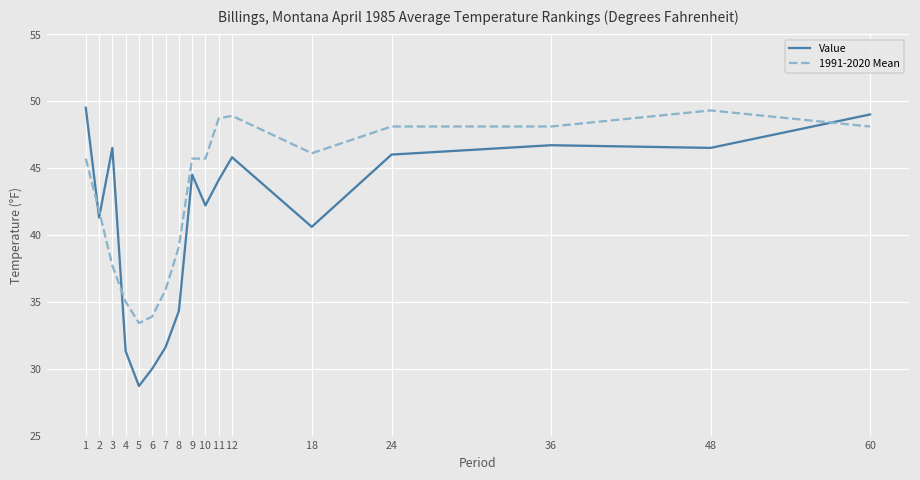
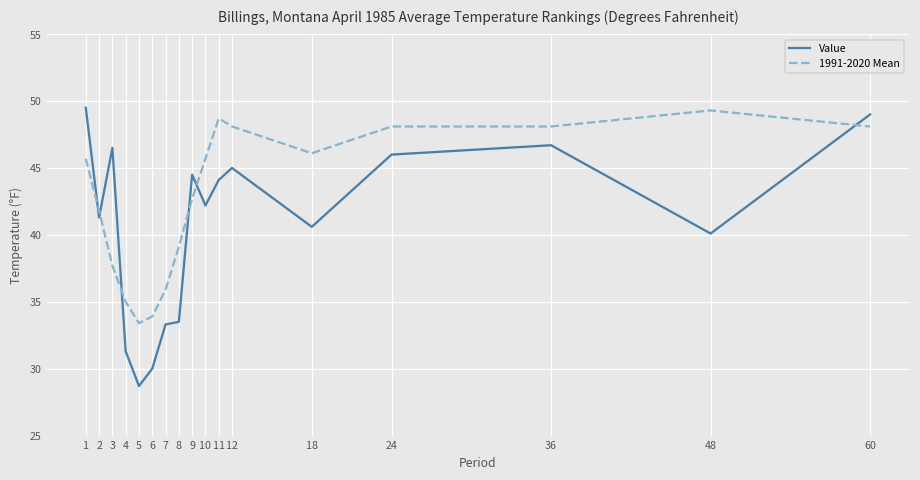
  {
    "Value": {
      "1": 49.5,
      "2": 41.3,
      "3": 46.5,
      "4": 31.3,
      "5": 28.7,
      "6": 30.0,
-     "7": 31.6,
-     "8": 34.3,
+     "7": 33.3,
+     "8": 33.5,
      "9": 44.5,
      "10": 42.2,
      "11": 44.1,
-     "12": 45.8,
+     "12": 45.0,
      "18": 40.6,
      "24": 46.0,
      "36": 46.7,
-     "48": 46.5,
+     "48": 40.1,
      "60": 49.0
    },
    "1991-2020 Mean": {
      "1": 45.7,
      "2": 41.8,
      "3": 37.7,
      "4": 35.0,
      "5": 33.4,
      "6": 33.9,
      "7": 35.9,
      "8": 39.1,
-     "9": 45.7,
+     "9": 42.7,
      "10": 45.7,
      "11": 48.7,
-     "12": 48.9,
+     "12": 48.1,
      "18": 46.1,
      "24": 48.1,
      "36": 48.1,
      "48": 49.3,
      "60": 48.1
    }
  }
